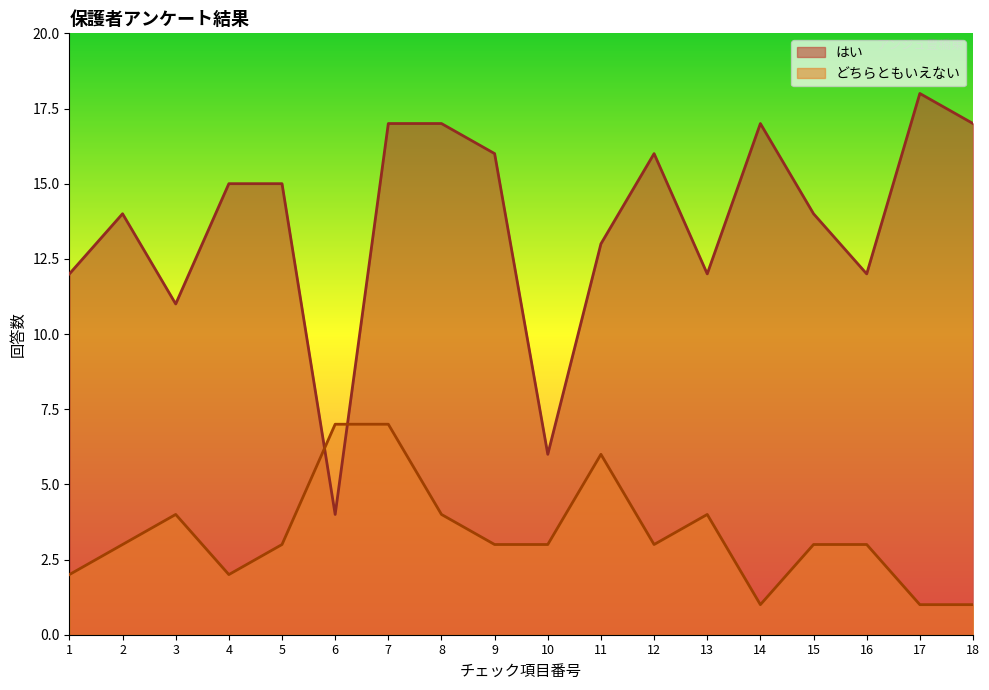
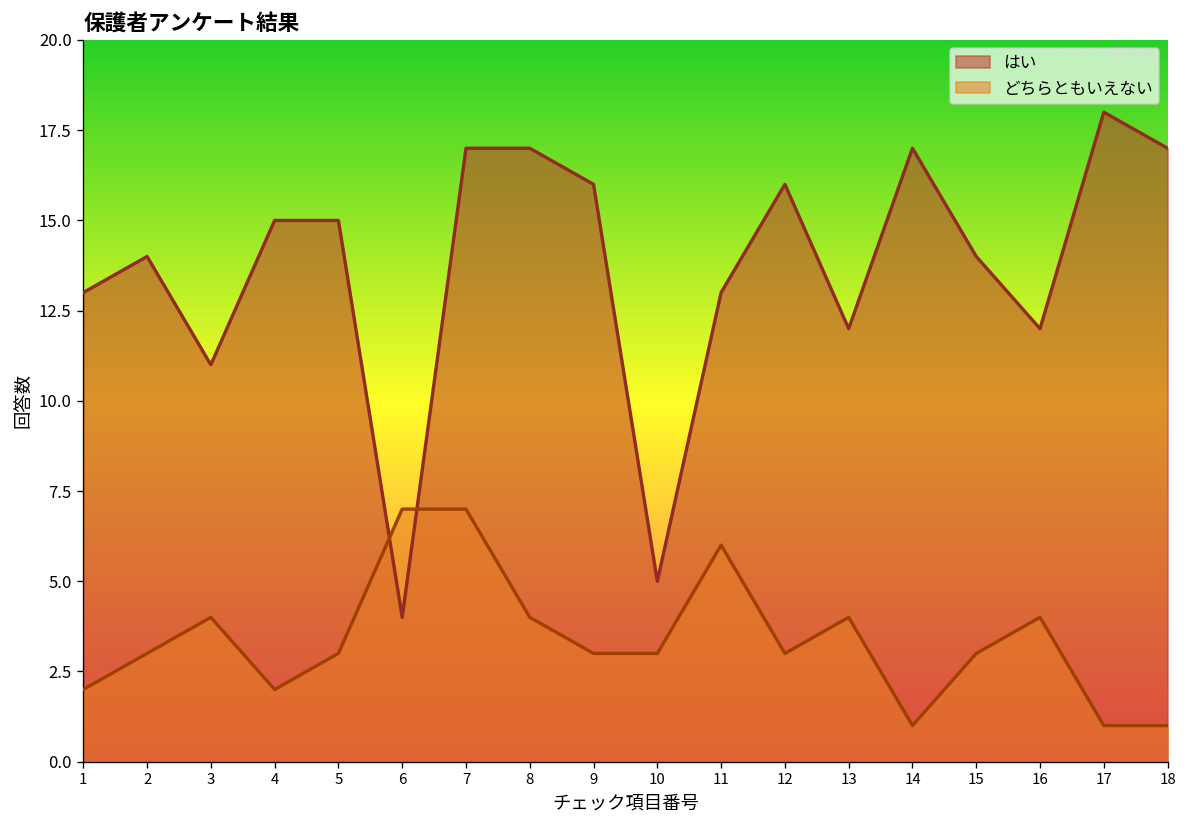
  {
    "はい": {
-     "1": 12,
+     "1": 13,
      "2": 14,
      "3": 11,
      "4": 15,
      "5": 15,
      "6": 4,
      "7": 17,
      "8": 17,
      "9": 16,
-     "10": 6,
+     "10": 5,
      "11": 13,
      "12": 16,
      "13": 12,
      "14": 17,
      "15": 14,
      "16": 12,
      "17": 18,
      "18": 17
    },
    "どちらともいえない": {
      "1": 2,
      "2": 3,
      "3": 4,
      "4": 2,
      "5": 3,
      "6": 7,
      "7": 7,
      "8": 4,
      "9": 3,
      "10": 3,
      "11": 6,
      "12": 3,
      "13": 4,
      "14": 1,
      "15": 3,
-     "16": 3,
+     "16": 4,
      "17": 1,
      "18": 1
    }
  }
